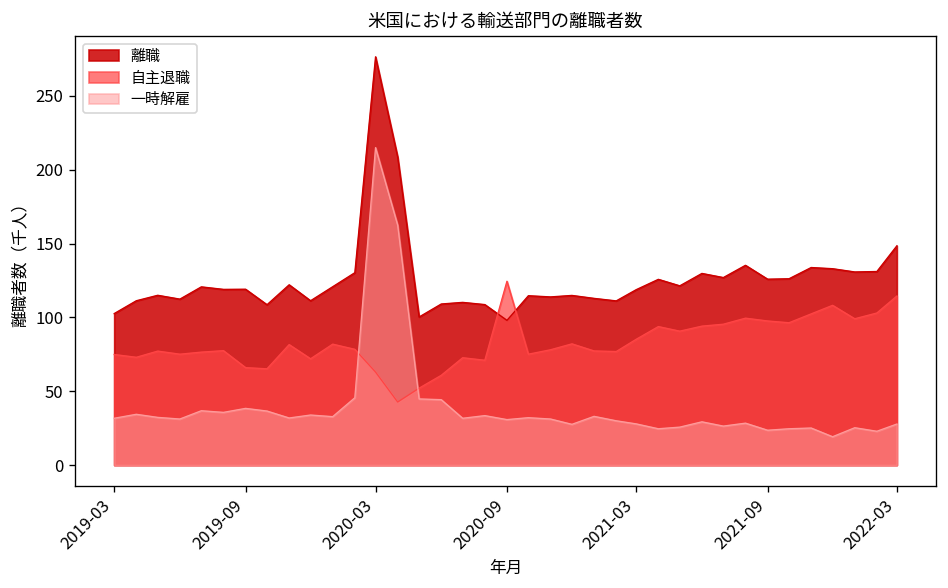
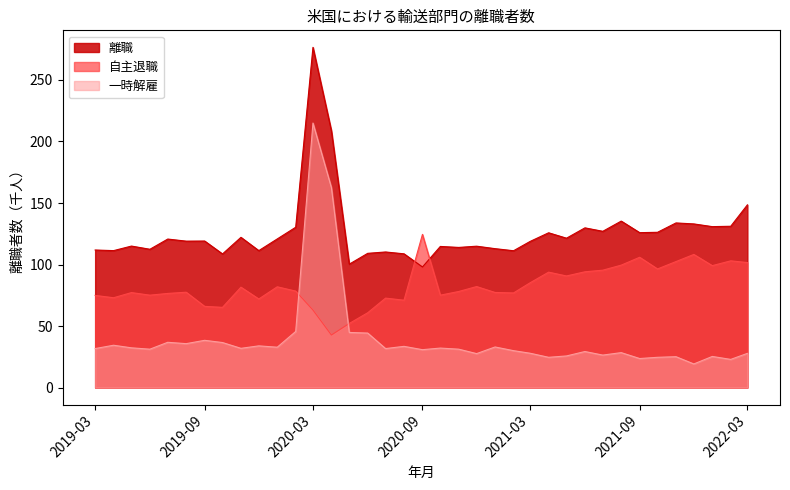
  {
    "離職": {
-     "2019-03": 103,
+     "2019-03": 112,
      "2019-09": 119,
      "2020-03": 277,
      "2020-09": 98,
      "2021-03": 119,
      "2021-09": 126,
      "2022-03": 149
    },
    "自主退職": {
      "2019-03": 75,
      "2019-09": 66,
      "2020-03": 63,
      "2020-09": 125,
      "2021-03": 85,
-     "2021-09": 98,
-     "2022-03": 115
+     "2021-09": 106,
+     "2022-03": 102
    },
    "一時解雇": {
      "2019-03": 32,
      "2019-09": 38,
      "2020-03": 215,
      "2020-09": 31,
      "2021-03": 28,
      "2021-09": 24,
      "2022-03": 28
    }
  }
